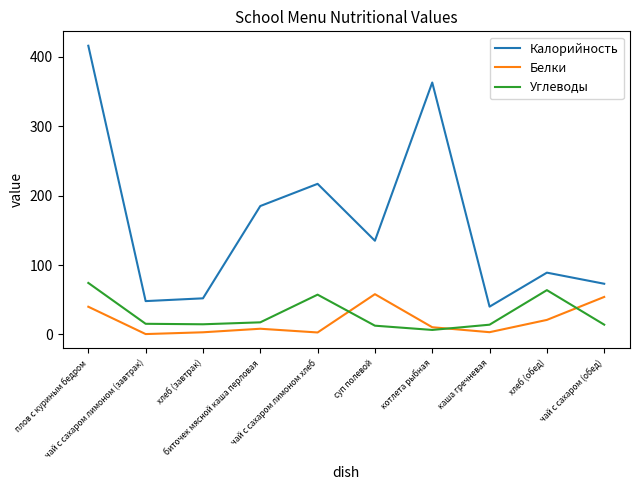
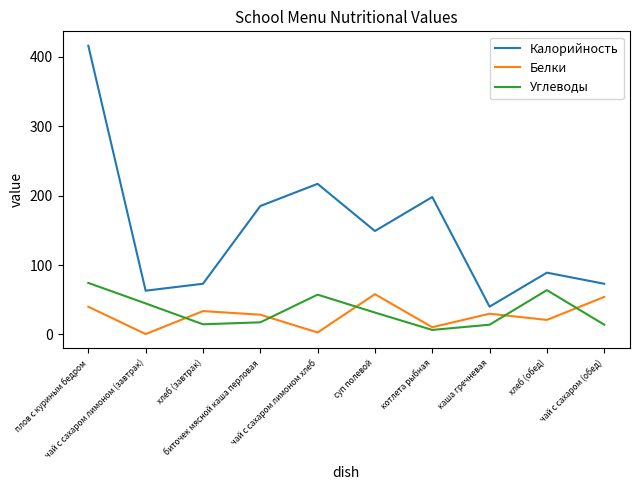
  {
    "Калорийность": {
      "плов с куриным бедром": 420,
-     "чай с сахаром лимоном (завтрак)": 50,
-     "хлеб (завтрак)": 50,
+     "чай с сахаром лимоном (завтрак)": 60,
+     "хлеб (завтрак)": 70,
      "биточек мясной каша перловая": 190,
      "чай с сахаром лимоном хлеб": 220,
-     "суп полевой": 140,
-     "котлета рыбная": 360,
+     "суп полевой": 150,
+     "котлета рыбная": 200,
      "каша гречневая": 40,
      "хлеб (обед)": 90,
      "чай с сахаром (обед)": 70
    },
    "Белки": {
      "плов с куриным бедром": 40,
      "чай с сахаром лимоном (завтрак)": 0,
-     "хлеб (завтрак)": 0,
-     "биточек мясной каша перловая": 10,
+     "хлеб (завтрак)": 30,
+     "биточек мясной каша перловая": 30,
      "чай с сахаром лимоном хлеб": 0,
      "суп полевой": 60,
      "котлета рыбная": 10,
-     "каша гречневая": 0,
+     "каша гречневая": 30,
      "хлеб (обед)": 20,
      "чай с сахаром (обед)": 50
    },
    "Углеводы": {
      "плов с куриным бедром": 70,
-     "чай с сахаром лимоном (завтрак)": 20,
+     "чай с сахаром лимоном (завтрак)": 40,
      "хлеб (завтрак)": 10,
      "биточек мясной каша перловая": 20,
      "чай с сахаром лимоном хлеб": 60,
-     "суп полевой": 10,
+     "суп полевой": 30,
      "котлета рыбная": 10,
      "каша гречневая": 10,
      "хлеб (обед)": 60,
      "чай с сахаром (обед)": 10
    }
  }
